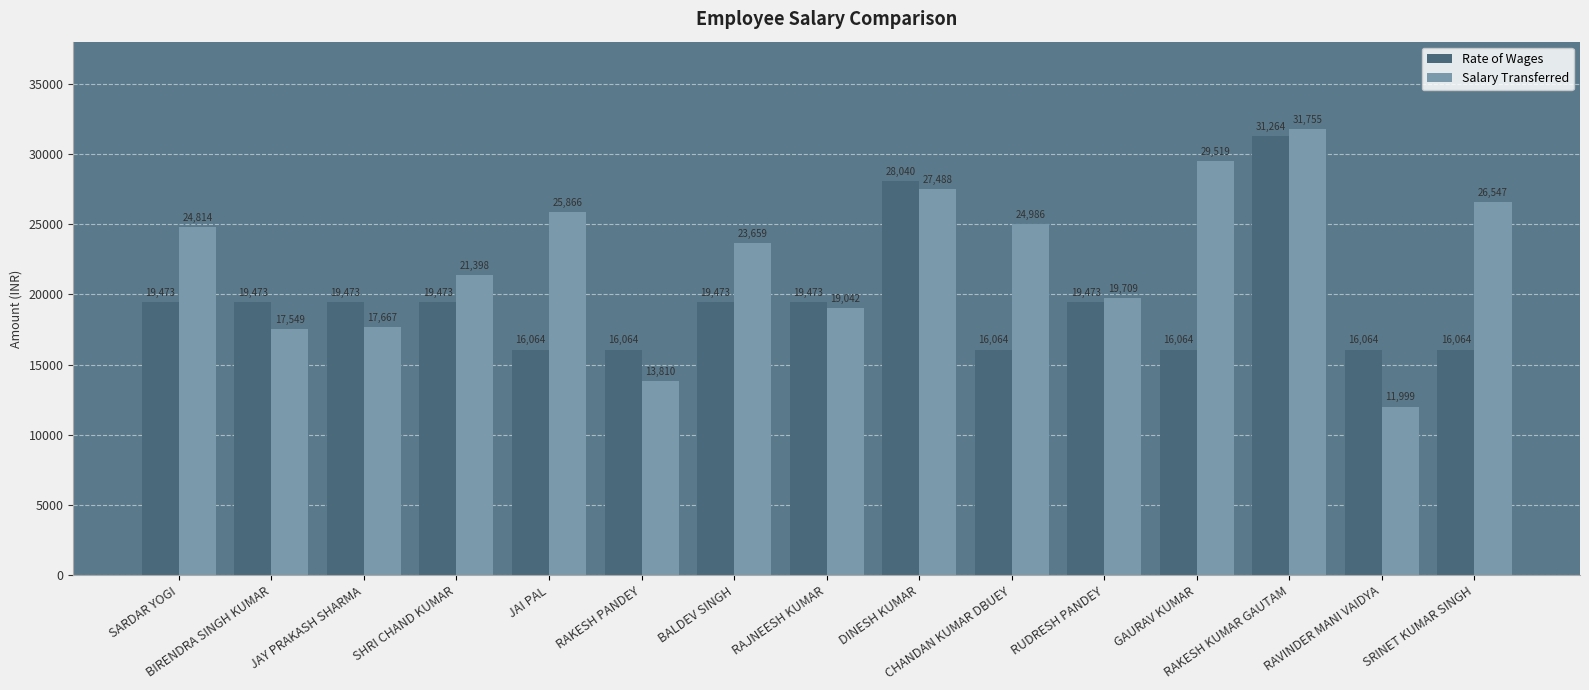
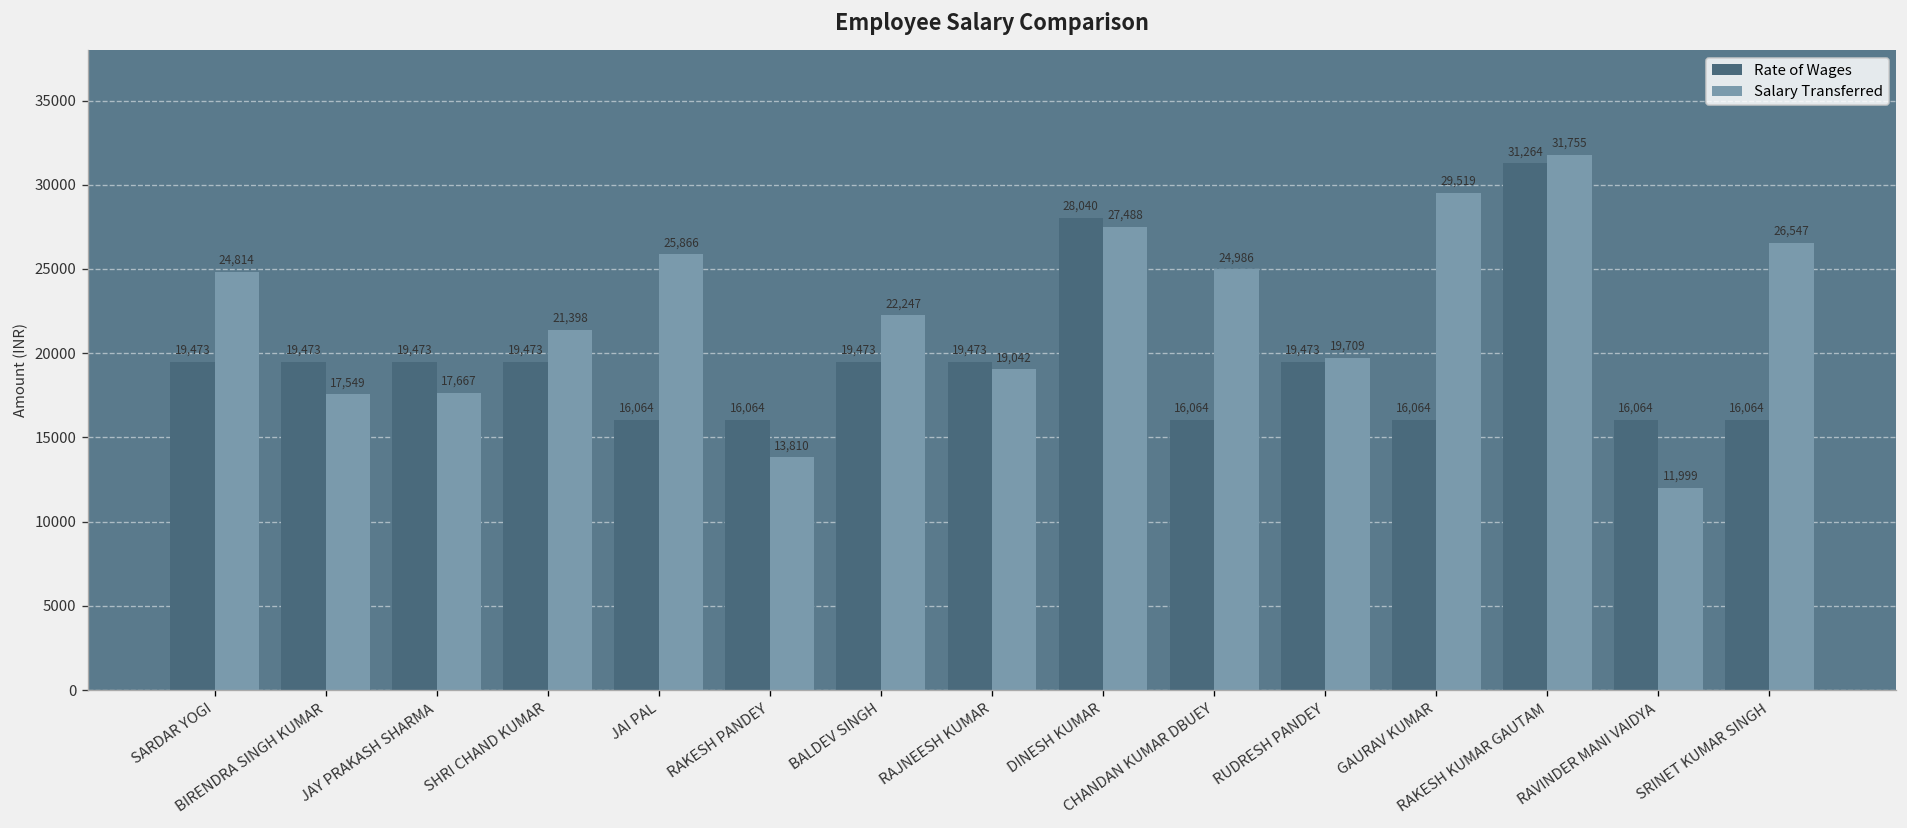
  {
    "Rate of Wages": {
      "SARDAR YOGI": "19,473",
      "BIRENDRA SINGH KUMAR": "19,473",
      "JAY PRAKASH SHARMA": "19,473",
      "SHRI CHAND KUMAR": "19,473",
      "JAI PAL": "16,064",
      "RAKESH PANDEY": "16,064",
      "BALDEV SINGH": "19,473",
      "RAJNEESH KUMAR": "19,473",
      "DINESH KUMAR": "28,040",
      "CHANDAN KUMAR DBUEY": "16,064",
      "RUDRESH PANDEY": "19,473",
      "GAURAV KUMAR": "16,064",
      "RAKESH KUMAR GAUTAM": "31,264",
      "RAVINDER MANI VAIDYA": "16,064",
      "SRINET KUMAR SINGH": "16,064"
    },
    "Salary Transferred": {
      "SARDAR YOGI": "24,814",
      "BIRENDRA SINGH KUMAR": "17,549",
      "JAY PRAKASH SHARMA": "17,667",
      "SHRI CHAND KUMAR": "21,398",
      "JAI PAL": "25,866",
      "RAKESH PANDEY": "13,810",
-     "BALDEV SINGH": "23,659",
+     "BALDEV SINGH": "22,247",
      "RAJNEESH KUMAR": "19,042",
      "DINESH KUMAR": "27,488",
      "CHANDAN KUMAR DBUEY": "24,986",
      "RUDRESH PANDEY": "19,709",
      "GAURAV KUMAR": "29,519",
      "RAKESH KUMAR GAUTAM": "31,755",
      "RAVINDER MANI VAIDYA": "11,999",
      "SRINET KUMAR SINGH": "26,547"
    }
  }
